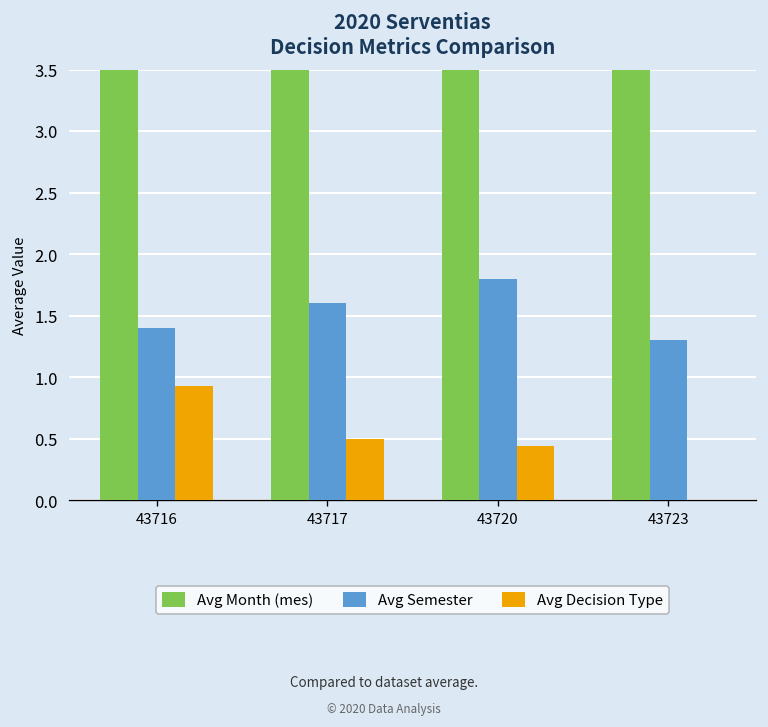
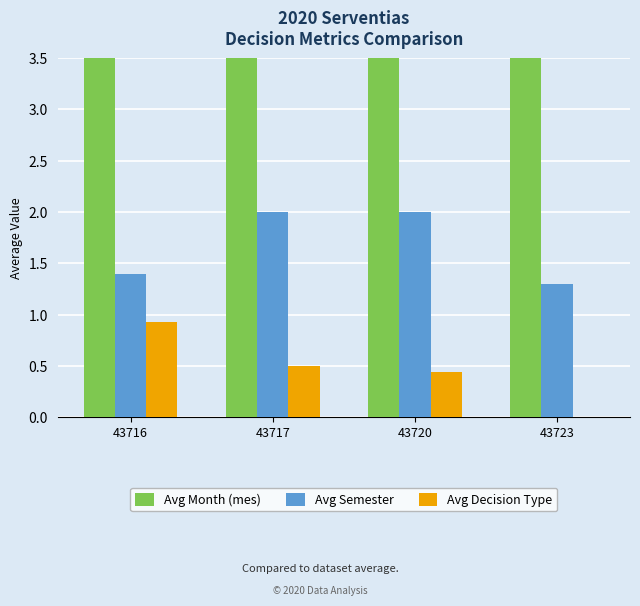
  {
    "Avg Semester": {
      "43716": 1.4,
-     "43717": 1.6,
-     "43720": 1.8,
+     "43717": 2.0,
+     "43720": 2.0,
      "43723": 1.3
    },
    "Avg Decision Type": {
      "43716": 0.93,
      "43717": 0.5,
      "43720": 0.44,
      "43723": 0.0
    }
  }
